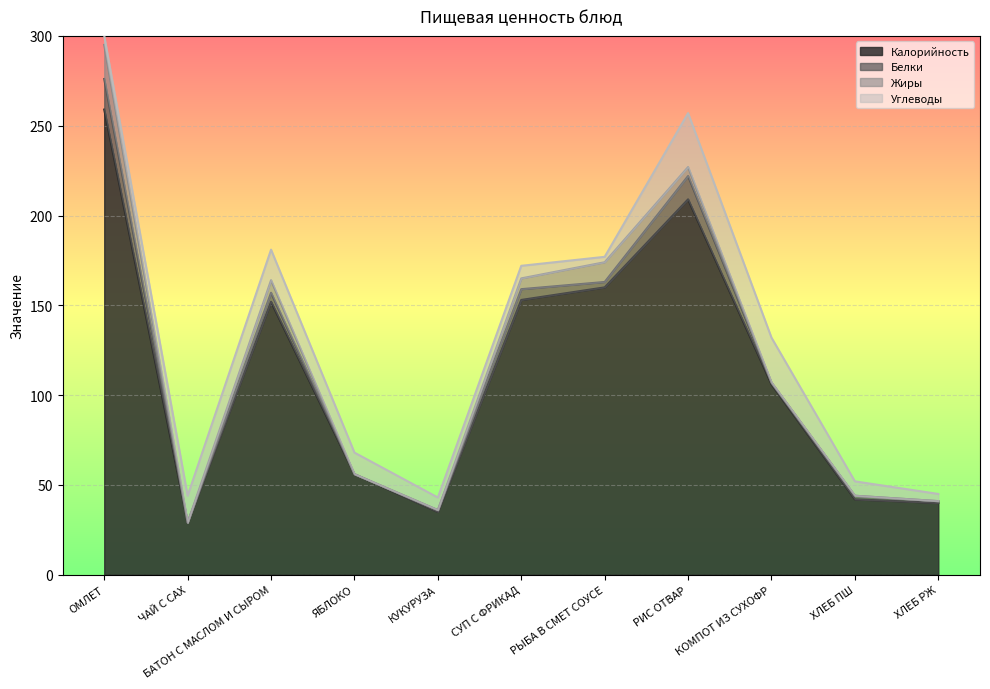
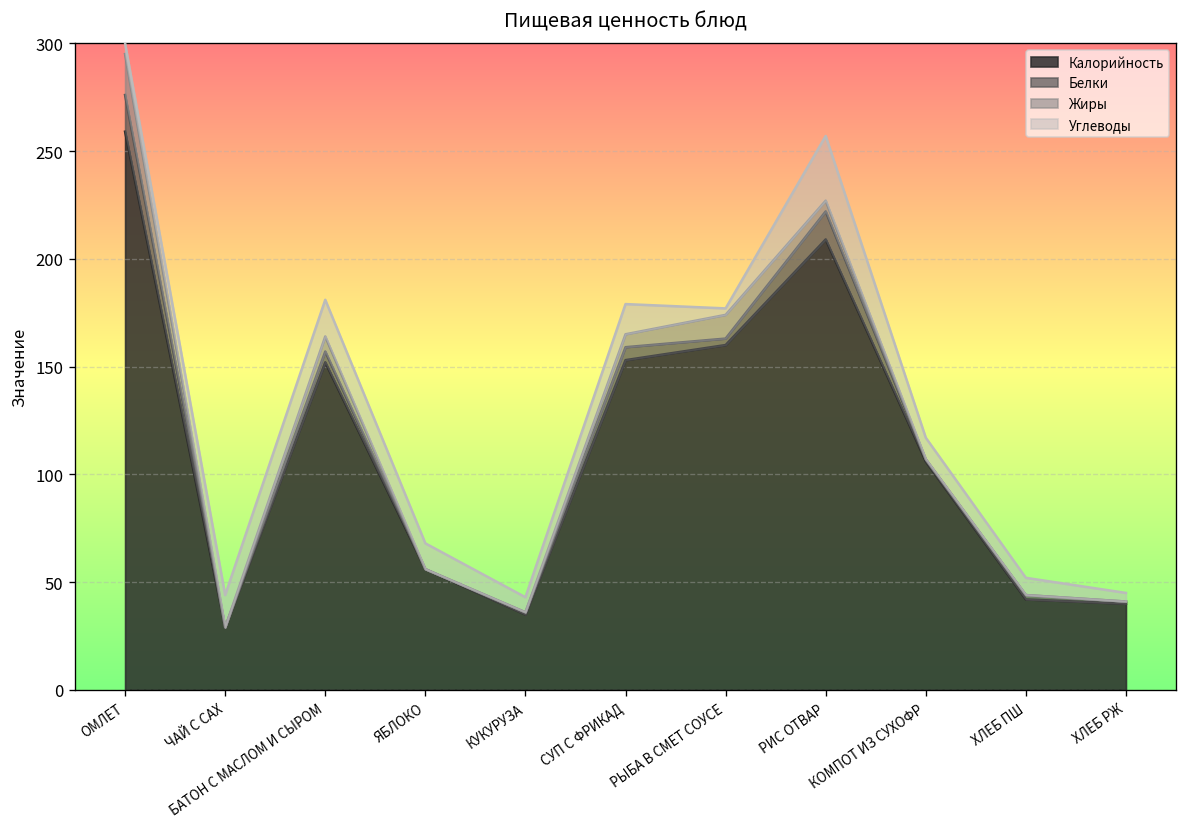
  {
    "Калорийность": {
      "ОМЛЕТ": 259,
      "БАТОН С МАСЛОМ И СЫРОМ": 152,
      "СУП С ФРИКАД": 153,
      "РЫБА В СМЕТ СОУСЕ": 160,
      "РИС ОТВАР": 209,
      "ХЛЕБ ПШ": 42
    },
    "Белки": {
      "ОМЛЕТ": 17,
      "БАТОН С МАСЛОМ И СЫРОМ": 5,
      "СУП С ФРИКАД": 6,
      "РЫБА В СМЕТ СОУСЕ": 3,
      "РИС ОТВАР": 13
    },
    "Жиры": {
      "ОМЛЕТ": 19,
      "БАТОН С МАСЛОМ И СЫРОМ": 7,
      "СУП С ФРИКАД": 6,
      "РЫБА В СМЕТ СОУСЕ": 11,
      "РИС ОТВАР": 5
    },
    "Углеводы": {
      "ОМЛЕТ": 5,
      "ЧАЙ С САХ": 15,
      "БАТОН С МАСЛОМ И СЫРОМ": 17,
      "ЯБЛОКО": 12,
      "КУКУРУЗА": 7,
-     "СУП С ФРИКАД": 7,
+     "СУП С ФРИКАД": 14,
      "РЫБА В СМЕТ СОУСЕ": 3,
      "РИС ОТВАР": 30,
-     "КОМПОТ ИЗ СУХОФР": 25,
+     "КОМПОТ ИЗ СУХОФР": 10,
      "ХЛЕБ ПШ": 8,
      "ХЛЕБ РЖ": 4
    }
  }
